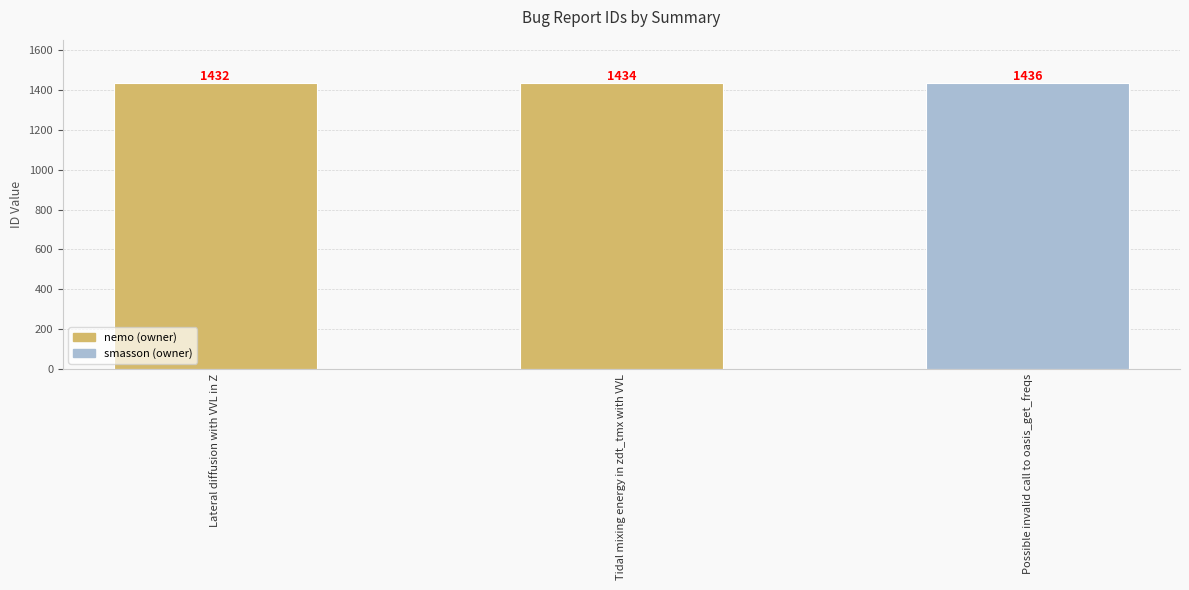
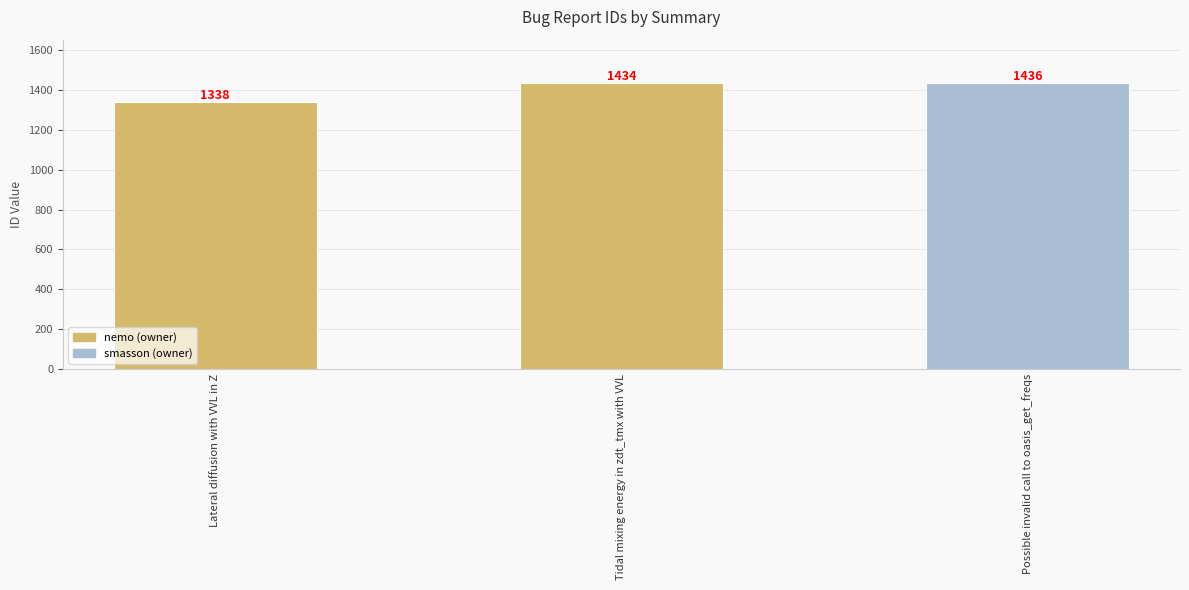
  {
-   "Lateral diffusion with VVL in Z": 1432,
+   "Lateral diffusion with VVL in Z": 1338,
    "Tidal mixing energy in zdt_tmx with VVL": 1434,
    "Possible invalid call to oasis_get_freqs": 1436
  }
